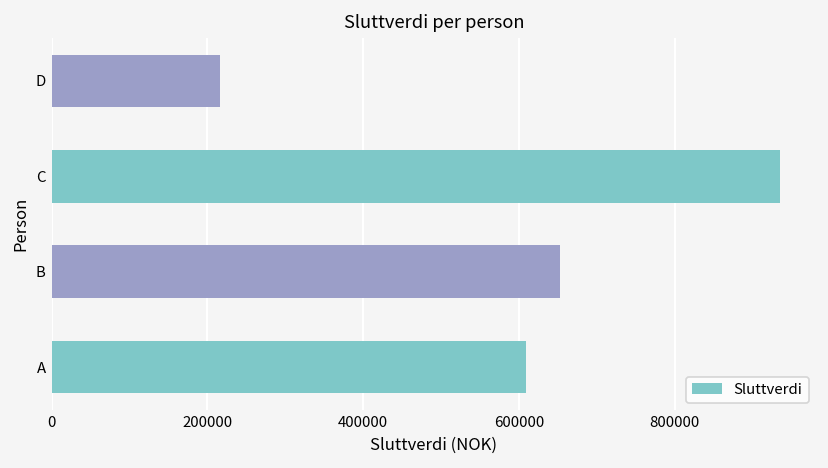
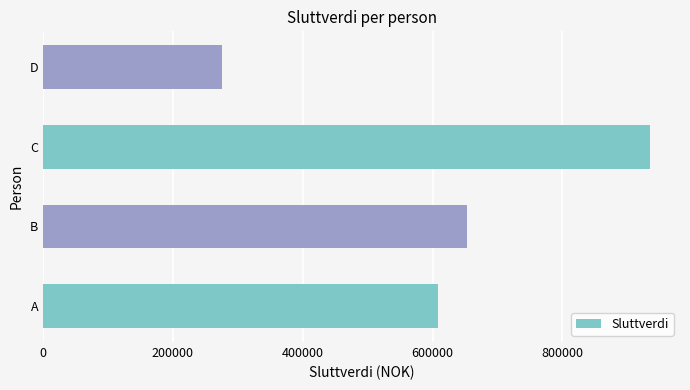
  {
-   "D": 220000,
+   "D": 280000,
    "C": 930000,
    "B": 650000,
    "A": 610000
  }
